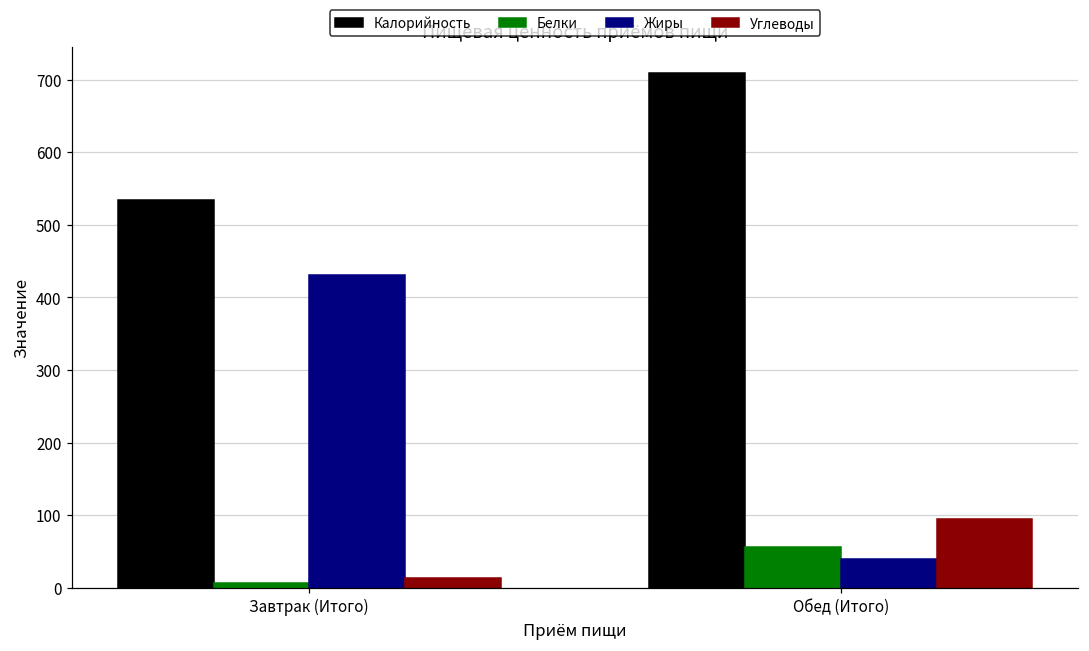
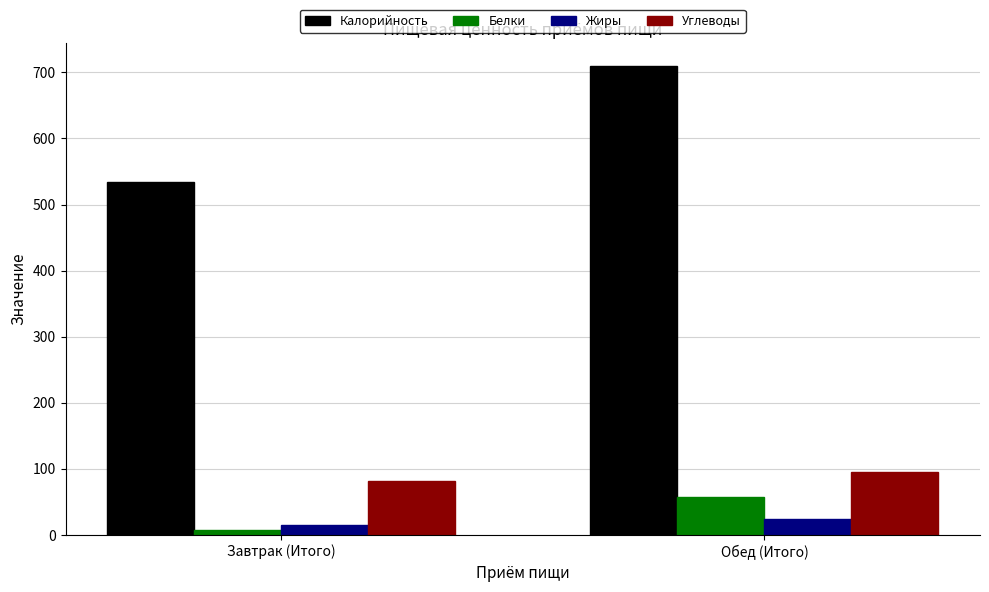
  {
    "Калорийность": {
      "Завтрак (Итого)": 530,
      "Обед (Итого)": 710
    },
    "Белки": {
      "Завтрак (Итого)": 10,
      "Обед (Итого)": 60
    },
    "Жиры": {
-     "Завтрак (Итого)": 430,
-     "Обед (Итого)": 40
+     "Завтрак (Итого)": 10,
+     "Обед (Итого)": 20
    },
    "Углеводы": {
-     "Завтрак (Итого)": 10,
+     "Завтрак (Итого)": 80,
      "Обед (Итого)": 100
    }
  }
